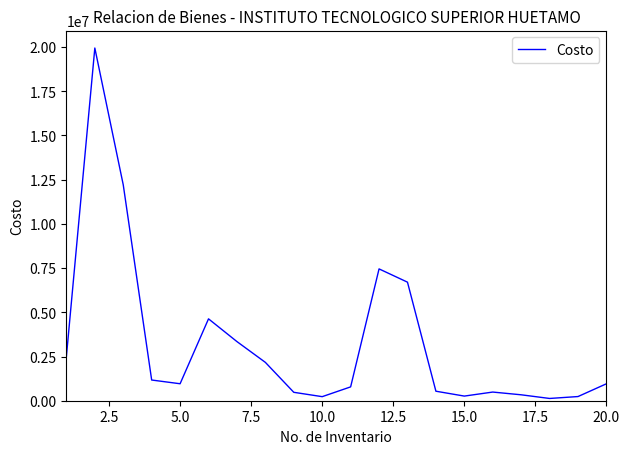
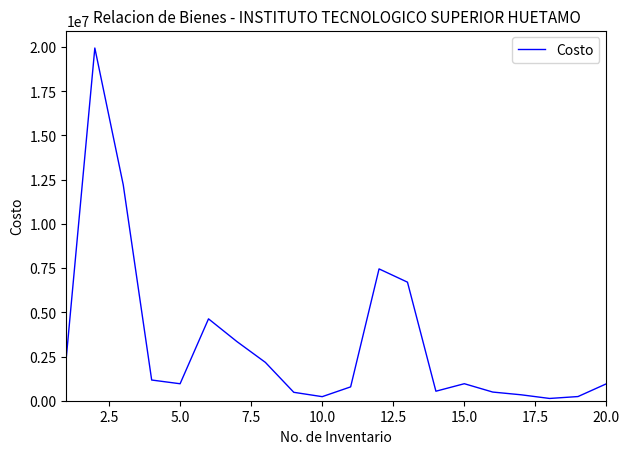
  {
    "5.0": 1000000,
    "10.0": 200000,
-   "15.0": 300000,
+   "15.0": 1000000,
    "20.0": 1000000
  }
